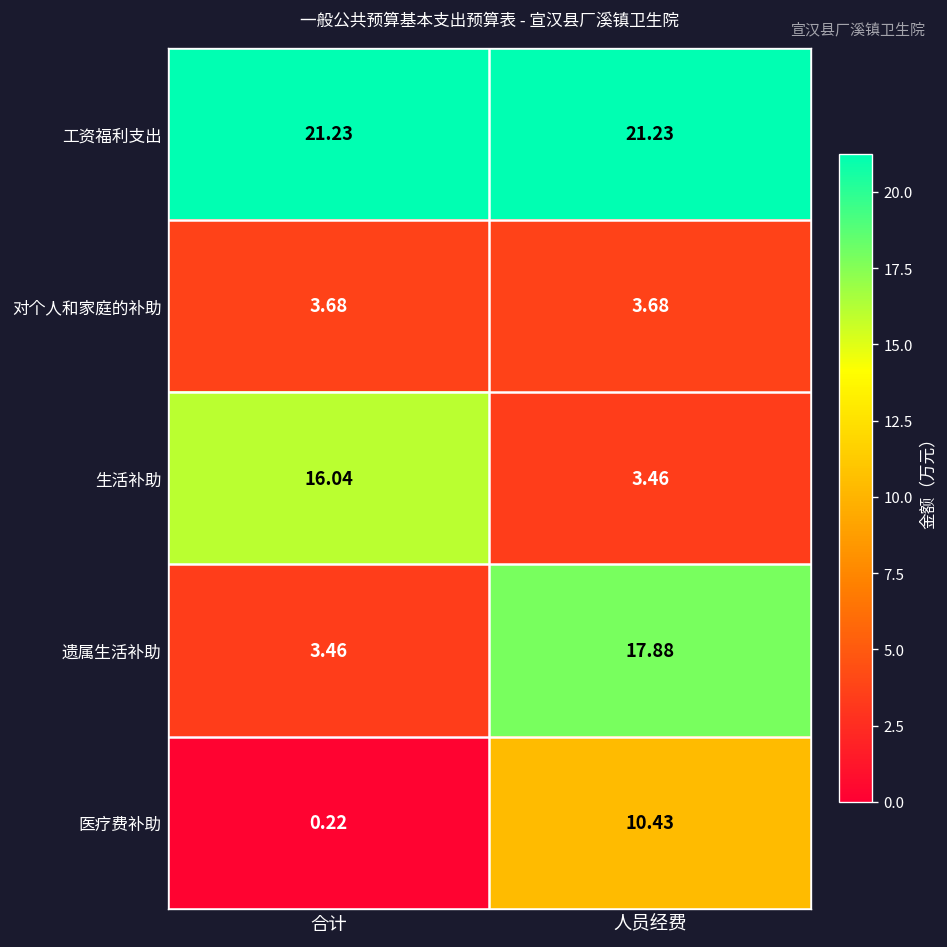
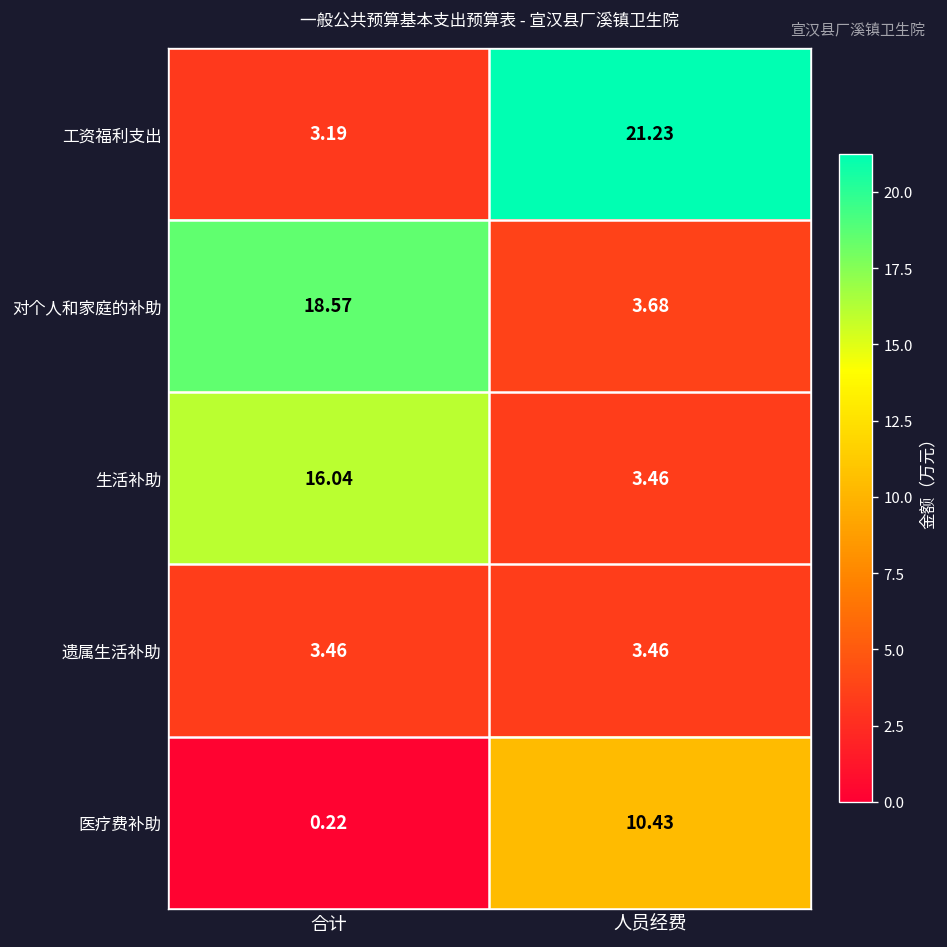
  {
    "工资福利支出": {
-     "合计": 21.23,
+     "合计": 3.19,
      "人员经费": 21.23
    },
    "对个人和家庭的补助": {
-     "合计": 3.68,
+     "合计": 18.57,
      "人员经费": 3.68
    },
    "生活补助": {
      "合计": 16.04,
      "人员经费": 3.46
    },
    "遗属生活补助": {
      "合计": 3.46,
-     "人员经费": 17.88
+     "人员经费": 3.46
    },
    "医疗费补助": {
      "合计": 0.22,
      "人员经费": 10.43
    }
  }
